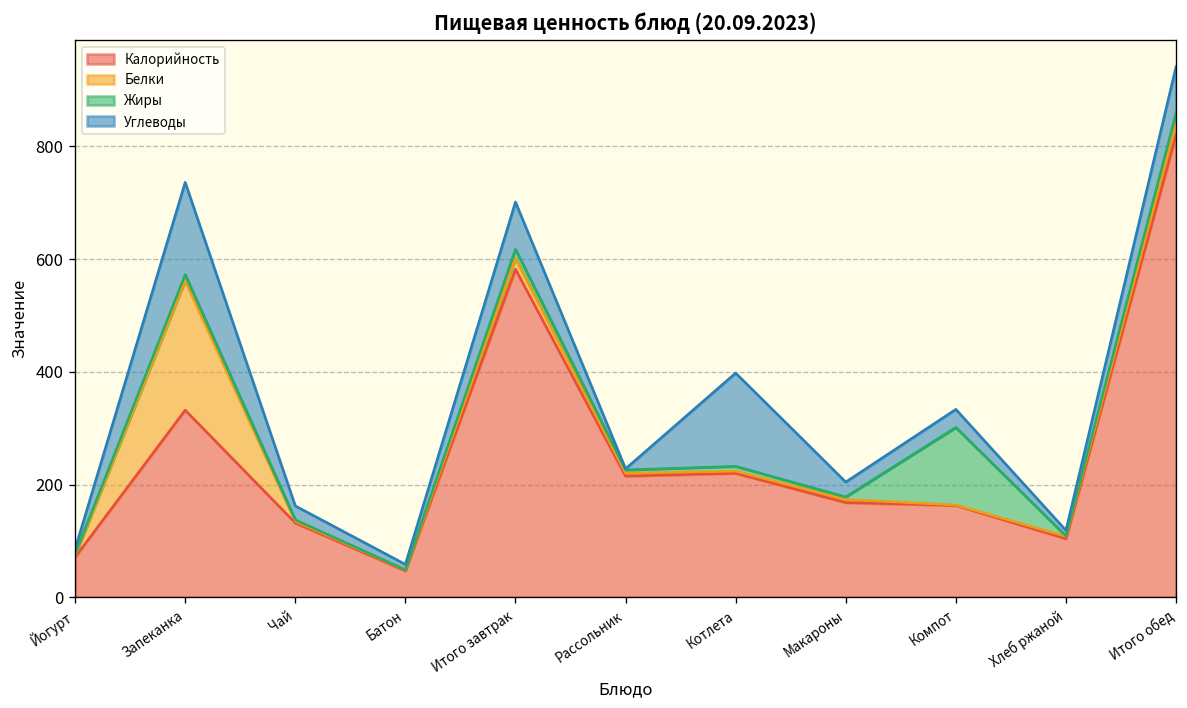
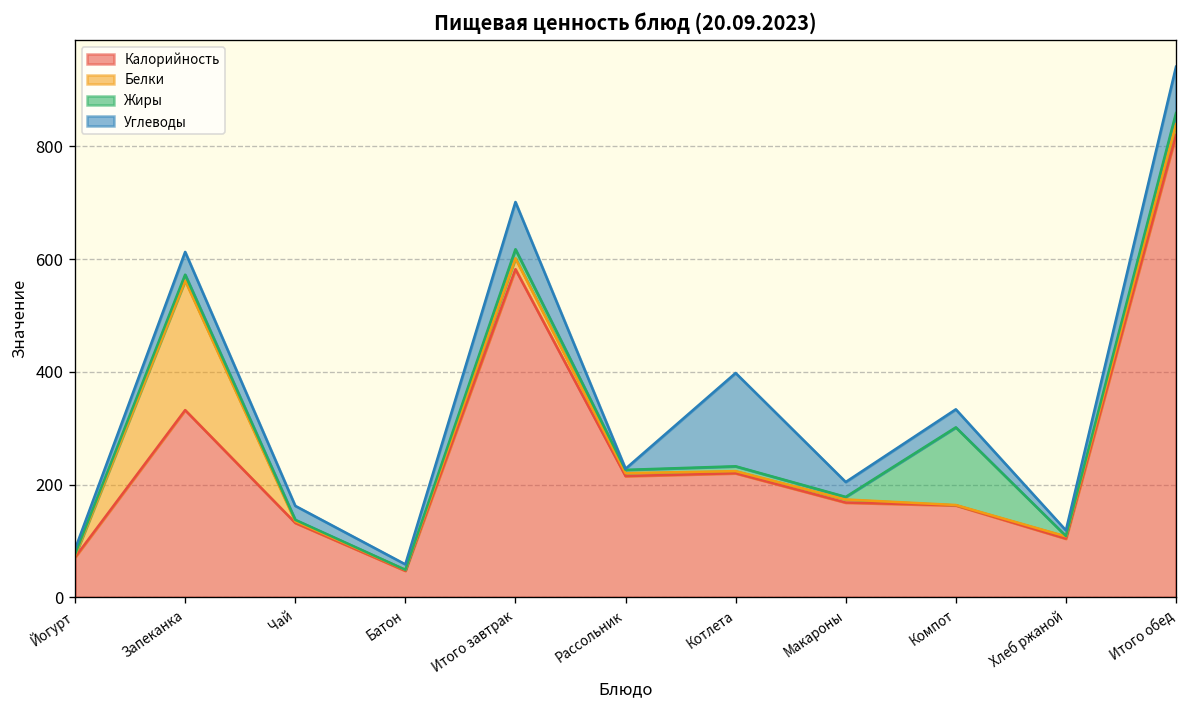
  {
    "Калорийность": {
      "Запеканка": 330,
      "Итого завтрак": 580,
      "Макароны": 170,
      "Итого обед": 820
    },
    "Белки": {
      "Запеканка": 230,
      "Итого завтрак": 20,
      "Итого обед": 20
    },
    "Жиры": {
      "Запеканка": 10,
      "Итого завтрак": 20,
      "Котлета": 10,
      "Компот": 140,
      "Итого обед": 20
    },
    "Углеводы": {
      "Йогурт": 10,
-     "Запеканка": 160,
+     "Запеканка": 40,
      "Чай": 20,
      "Батон": 10,
      "Итого завтрак": 80,
      "Котлета": 170,
      "Макароны": 30,
      "Компот": 30,
      "Хлеб ржаной": 10,
      "Итого обед": 80
    }
  }
